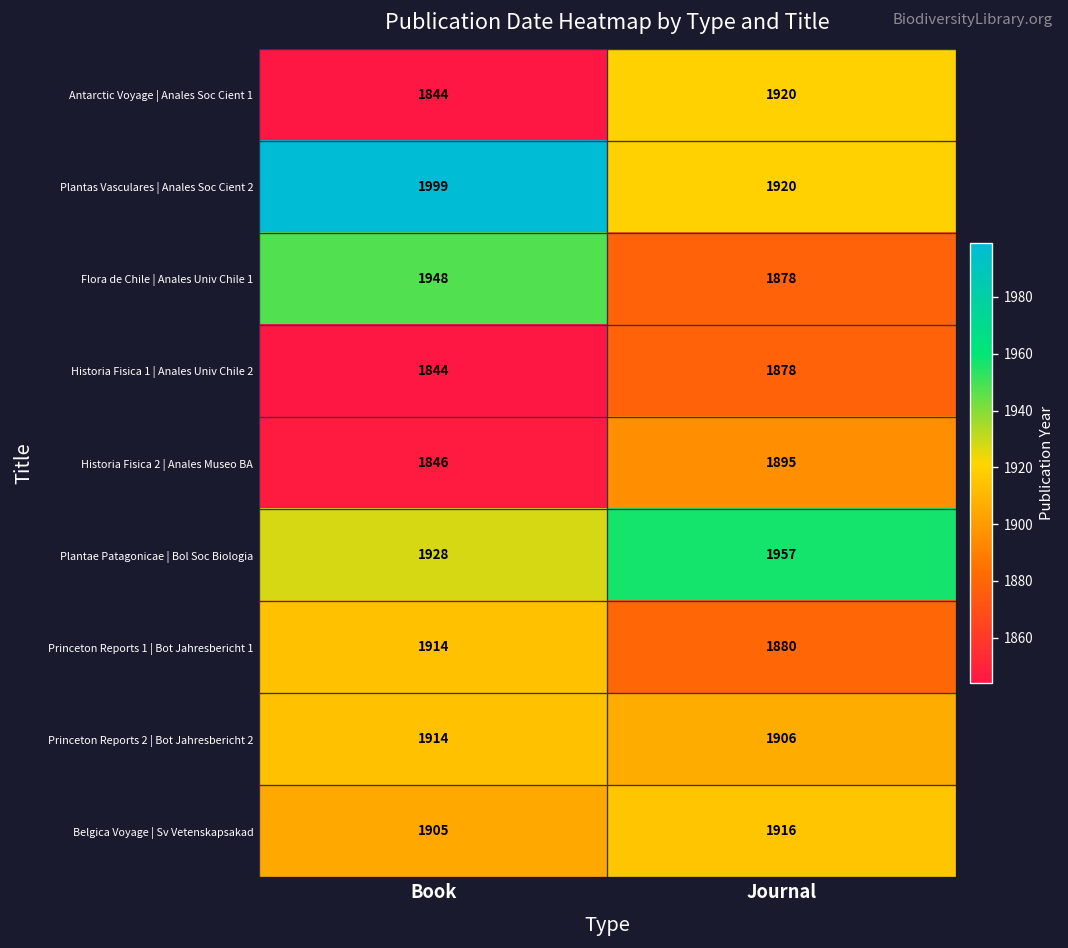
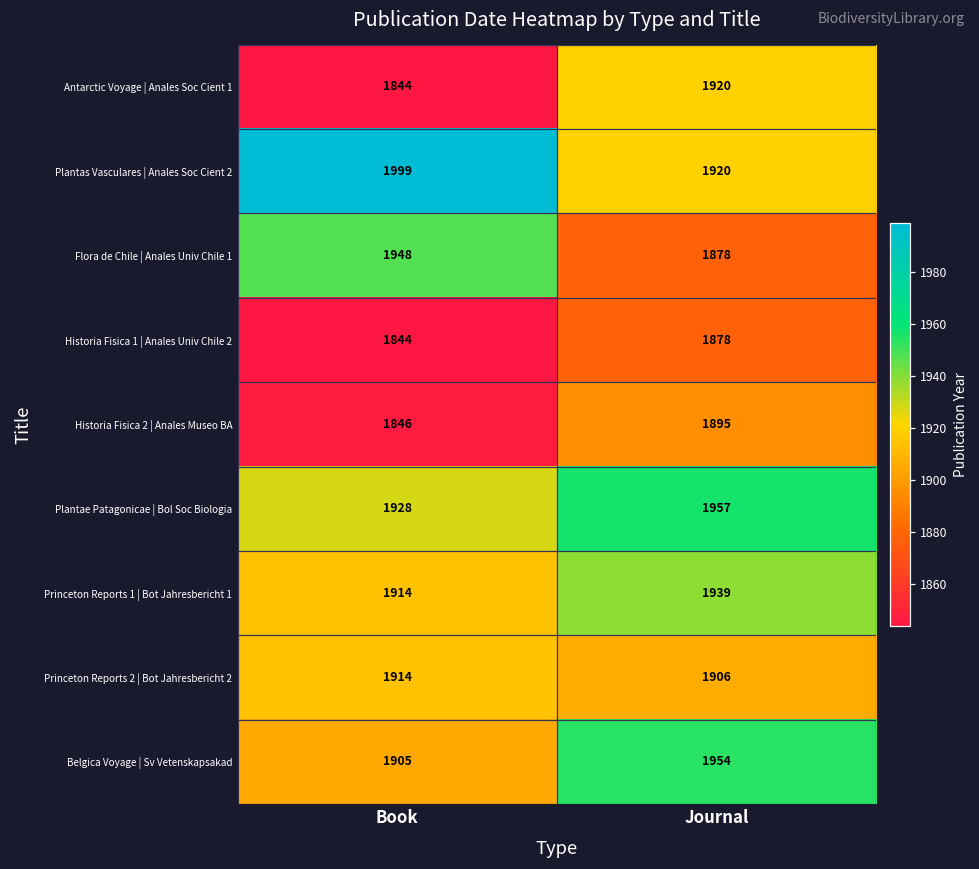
  {
    "Antarctic Voyage | Anales Soc Cient 1": {
      "Book": 1844,
      "Journal": 1920
    },
    "Plantas Vasculares | Anales Soc Cient 2": {
      "Book": 1999,
      "Journal": 1920
    },
    "Flora de Chile | Anales Univ Chile 1": {
      "Book": 1948,
      "Journal": 1878
    },
    "Historia Fisica 1 | Anales Univ Chile 2": {
      "Book": 1844,
      "Journal": 1878
    },
    "Historia Fisica 2 | Anales Museo BA": {
      "Book": 1846,
      "Journal": 1895
    },
    "Plantae Patagonicae | Bol Soc Biologia": {
      "Book": 1928,
      "Journal": 1957
    },
    "Princeton Reports 1 | Bot Jahresbericht 1": {
      "Book": 1914,
-     "Journal": 1880
+     "Journal": 1939
    },
    "Princeton Reports 2 | Bot Jahresbericht 2": {
      "Book": 1914,
      "Journal": 1906
    },
    "Belgica Voyage | Sv Vetenskapsakad": {
      "Book": 1905,
-     "Journal": 1916
+     "Journal": 1954
    }
  }
